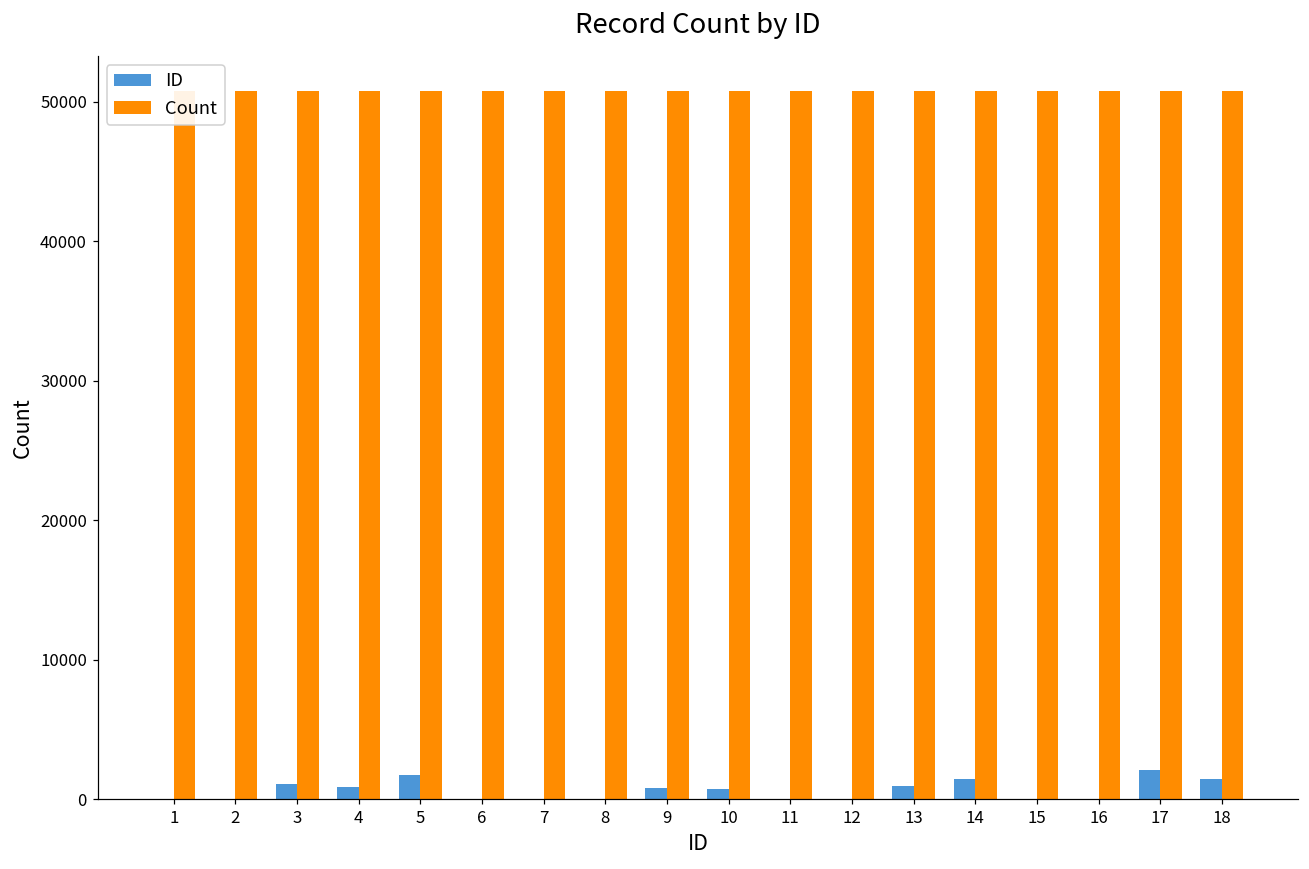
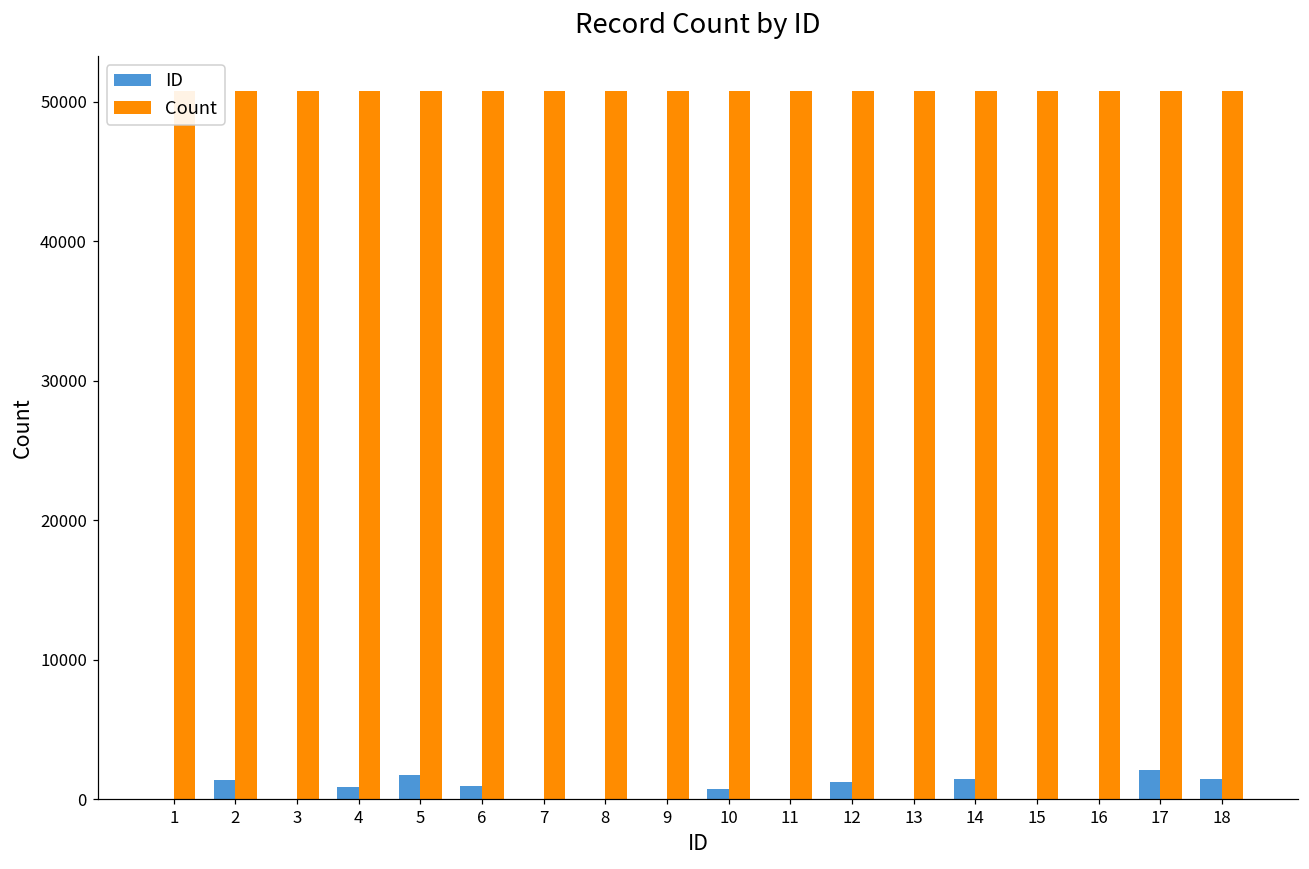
  {
    "ID": {
-     "2": 0,
-     "3": 1100,
+     "2": 1400,
+     "3": 0,
      "4": 900,
      "5": 1700,
-     "6": 0,
-     "9": 800,
+     "6": 1000,
+     "9": 0,
      "10": 800,
-     "12": 0,
-     "13": 900,
+     "12": 1300,
+     "13": 0,
      "14": 1400,
      "17": 2100,
      "18": 1400
    },
    "Count": {
      "2": 50800,
      "3": 50800,
      "4": 50800,
      "5": 50800,
      "6": 50800,
      "7": 50800,
      "8": 50800,
      "9": 50800,
      "10": 50800,
      "11": 50800,
      "12": 50800,
      "13": 50800,
      "14": 50800,
      "15": 50800,
      "16": 50800,
      "17": 50800,
      "18": 50800
    }
  }
